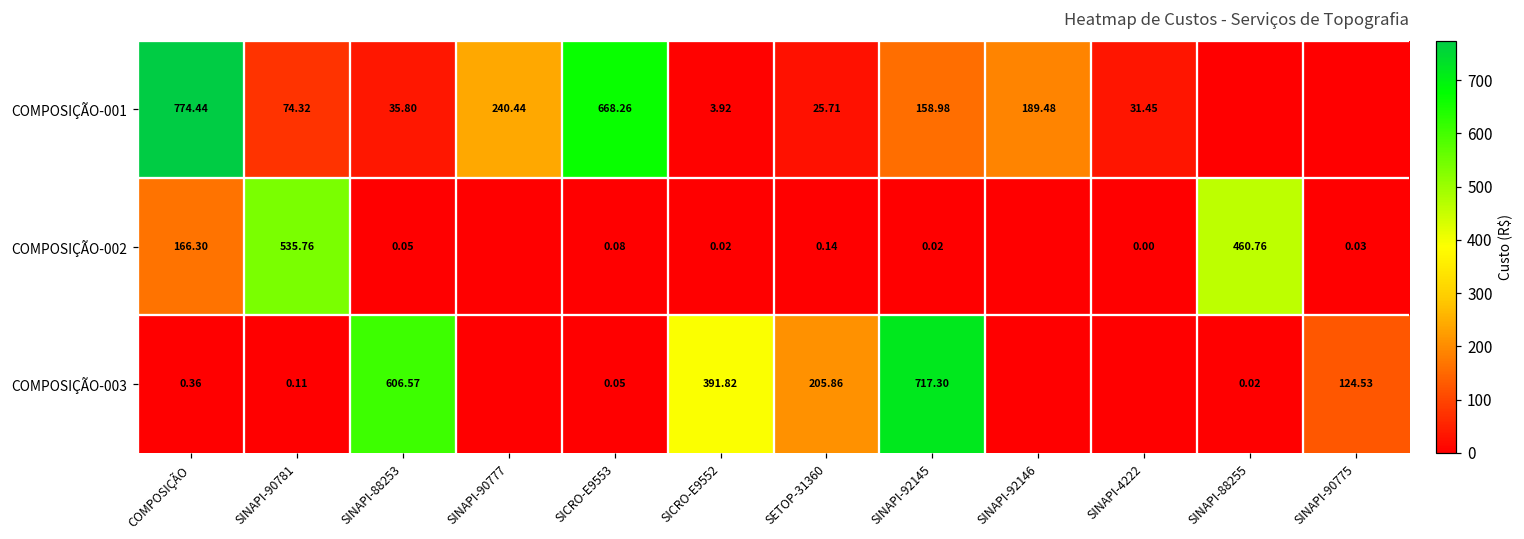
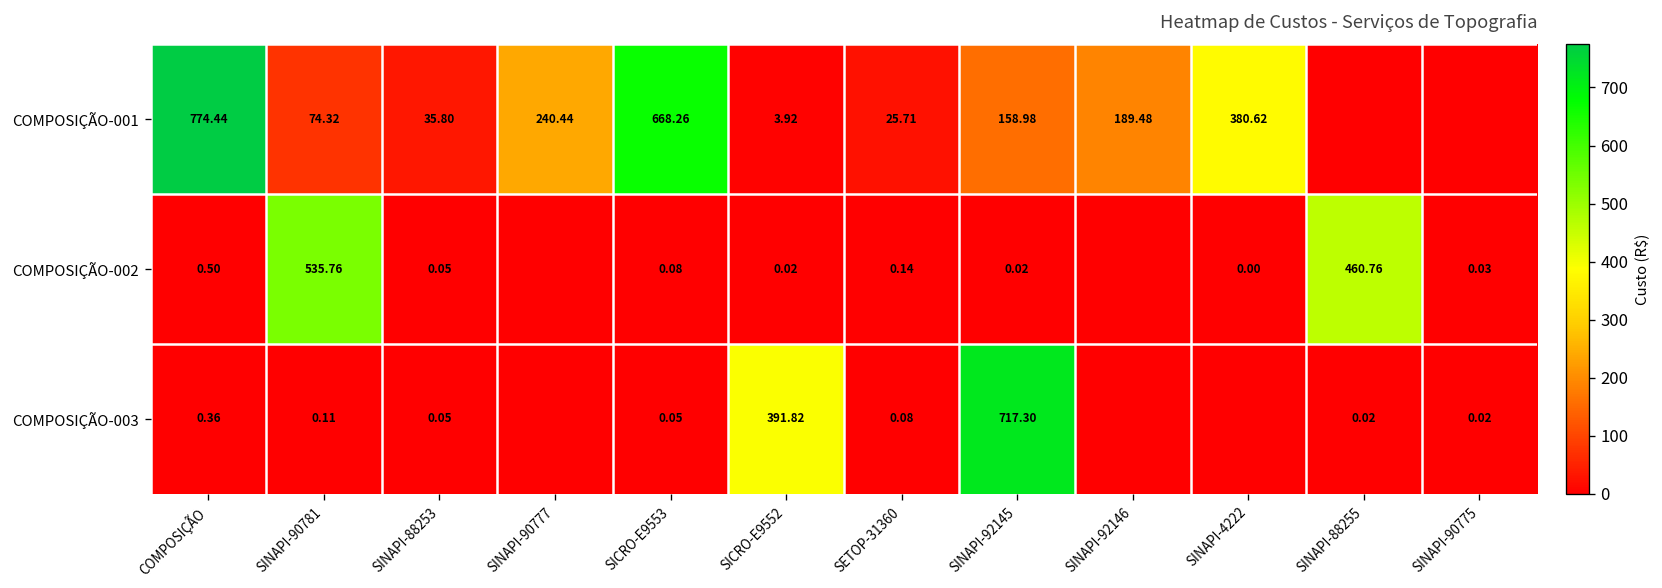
  {
    "COMPOSIÇÃO-001": {
      "COMPOSIÇÃO": 774.44,
      "SINAPI-90781": 74.32,
      "SINAPI-88253": 35.80,
      "SINAPI-90777": 240.44,
      "SICRO-E9553": 668.26,
      "SICRO-E9552": 3.92,
      "SETOP-31360": 25.71,
      "SINAPI-92145": 158.98,
      "SINAPI-92146": 189.48,
-     "SINAPI-4222": 31.45
+     "SINAPI-4222": 380.62
    },
    "COMPOSIÇÃO-002": {
-     "COMPOSIÇÃO": 166.30,
+     "COMPOSIÇÃO": 0.50,
      "SINAPI-90781": 535.76,
      "SINAPI-88253": 0.05,
      "SICRO-E9553": 0.08,
      "SICRO-E9552": 0.02,
      "SETOP-31360": 0.14,
      "SINAPI-92145": 0.02,
      "SINAPI-4222": 0.00,
      "SINAPI-88255": 460.76,
      "SINAPI-90775": 0.03
    },
    "COMPOSIÇÃO-003": {
      "COMPOSIÇÃO": 0.36,
      "SINAPI-90781": 0.11,
-     "SINAPI-88253": 606.57,
+     "SINAPI-88253": 0.05,
      "SICRO-E9553": 0.05,
      "SICRO-E9552": 391.82,
-     "SETOP-31360": 205.86,
+     "SETOP-31360": 0.08,
      "SINAPI-92145": 717.30,
      "SINAPI-88255": 0.02,
-     "SINAPI-90775": 124.53
+     "SINAPI-90775": 0.02
    }
  }
